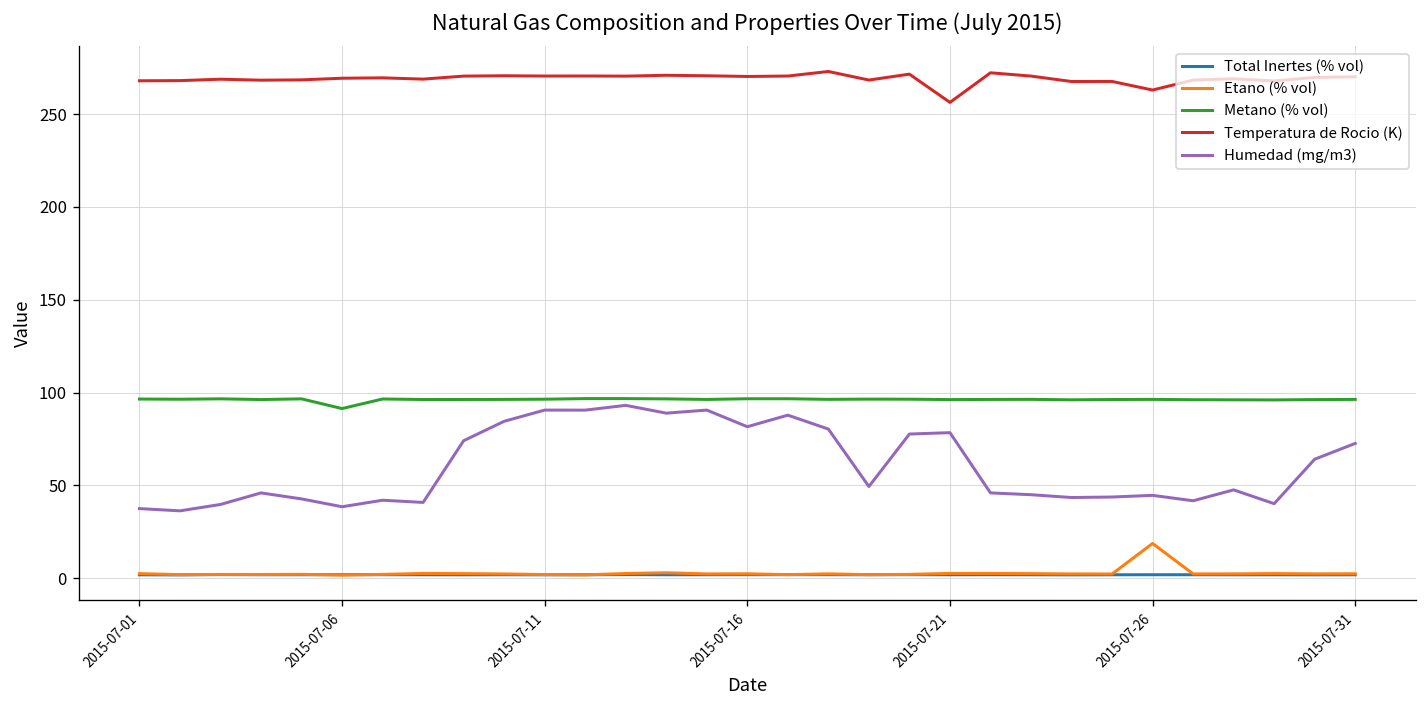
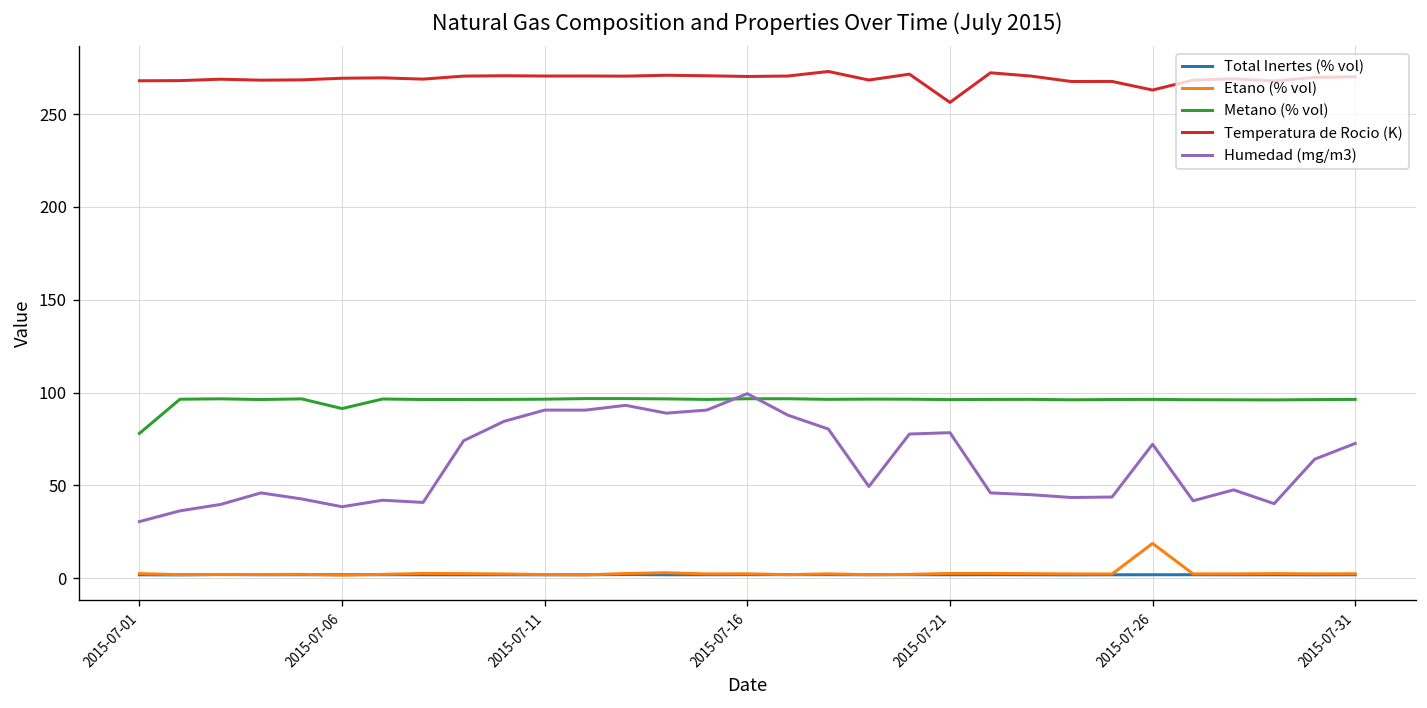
  {
    "Total Inertes (% vol)": {
      "2015-07-26": 2
    },
    "Etano (% vol)": {
      "2015-07-26": 19
    },
    "Metano (% vol)": {
-     "2015-07-01": 96,
+     "2015-07-01": 78,
      "2015-07-06": 91,
      "2015-07-11": 96,
      "2015-07-16": 97,
      "2015-07-21": 96,
      "2015-07-26": 96,
      "2015-07-31": 96
    },
    "Temperatura de Rocio (K)": {
      "2015-07-01": 268,
      "2015-07-06": 269,
      "2015-07-11": 271,
      "2015-07-16": 270,
      "2015-07-21": 256,
      "2015-07-26": 263
    },
    "Humedad (mg/m3)": {
-     "2015-07-01": 37,
+     "2015-07-01": 30,
      "2015-07-06": 38,
      "2015-07-11": 91,
-     "2015-07-16": 82,
+     "2015-07-16": 99,
      "2015-07-21": 78,
-     "2015-07-26": 45,
+     "2015-07-26": 72,
      "2015-07-31": 73
    }
  }
